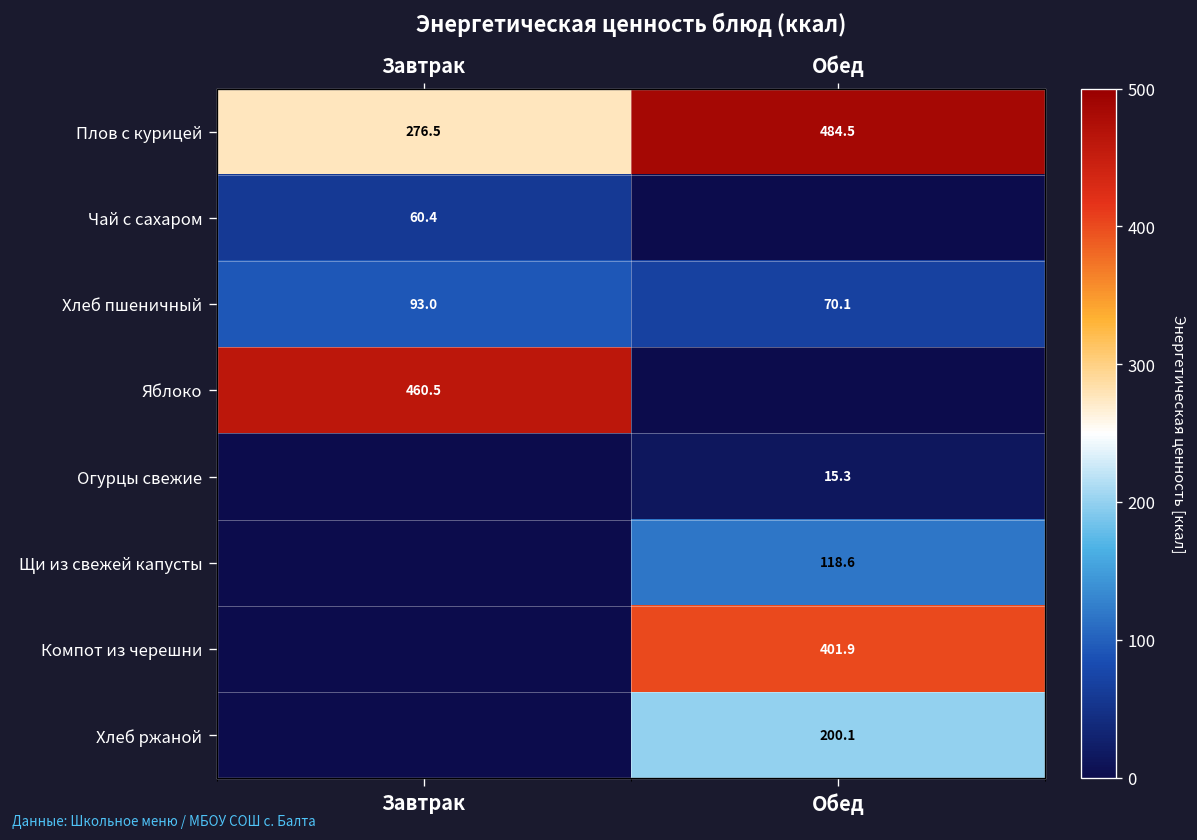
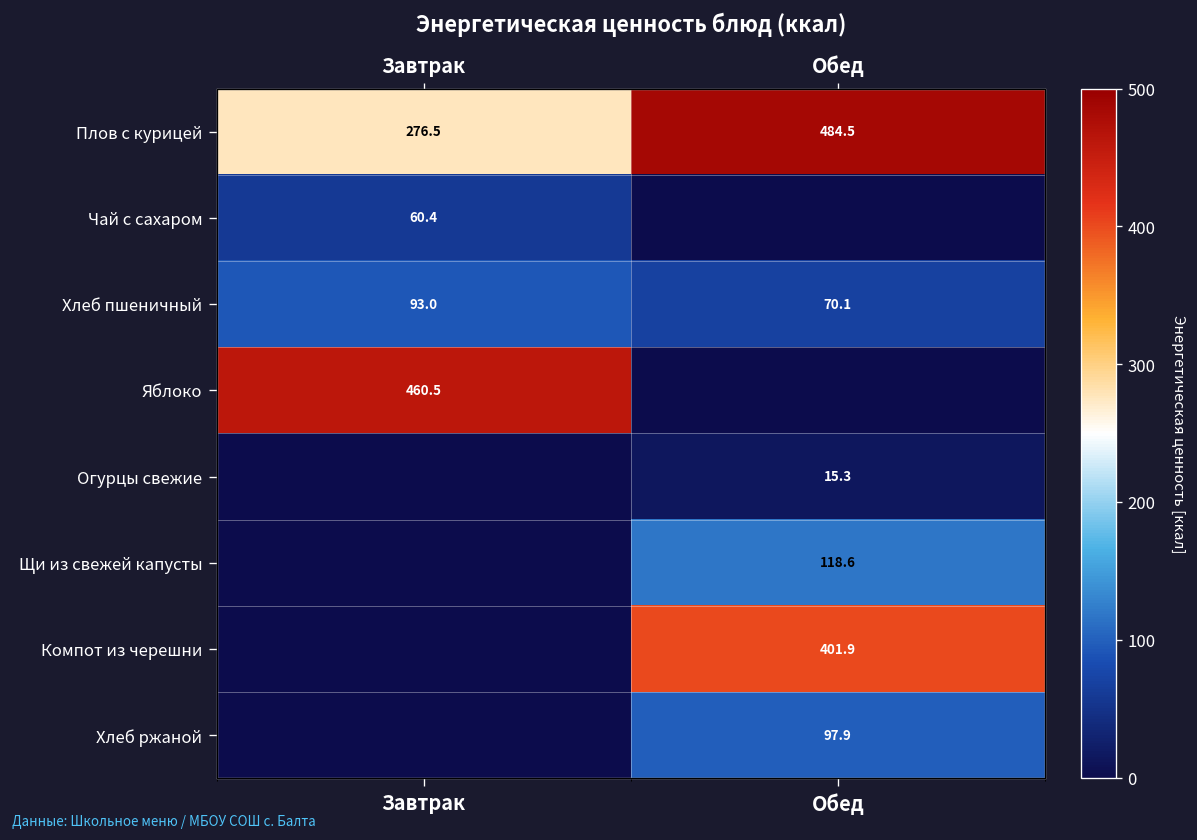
  {
    "Плов с курицей": {
      "Завтрак": 276.5,
      "Обед": 484.5
    },
    "Чай с сахаром": {
      "Завтрак": 60.4
    },
    "Хлеб пшеничный": {
      "Завтрак": 93.0,
      "Обед": 70.1
    },
    "Яблоко": {
      "Завтрак": 460.5
    },
    "Огурцы свежие": {
      "Обед": 15.3
    },
    "Щи из свежей капусты": {
      "Обед": 118.6
    },
    "Компот из черешни": {
      "Обед": 401.9
    },
    "Хлеб ржаной": {
-     "Обед": 200.1
+     "Обед": 97.9
    }
  }
